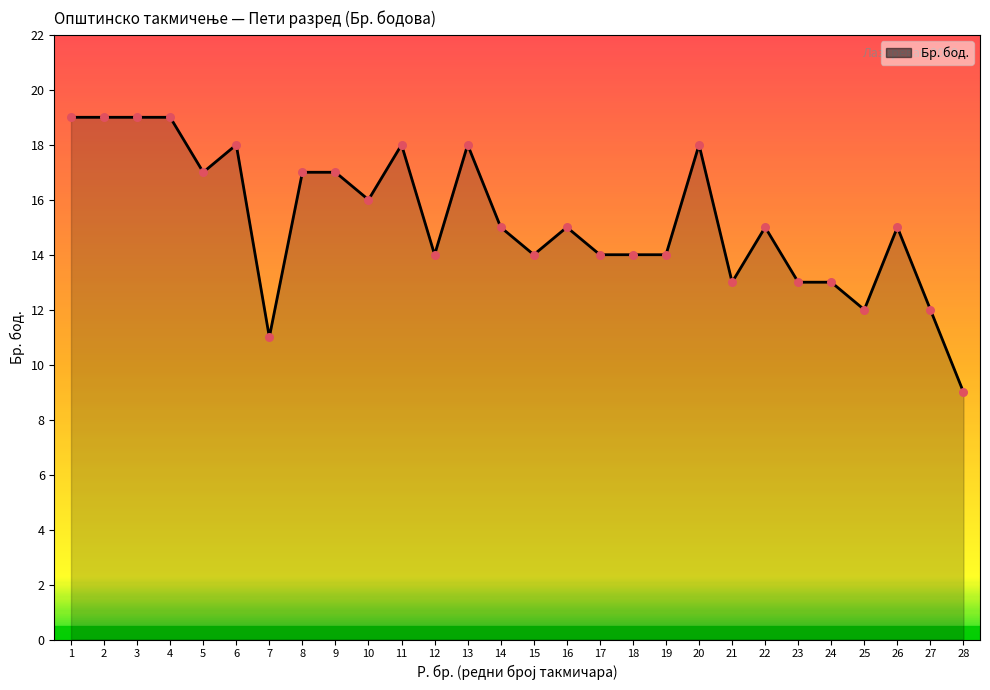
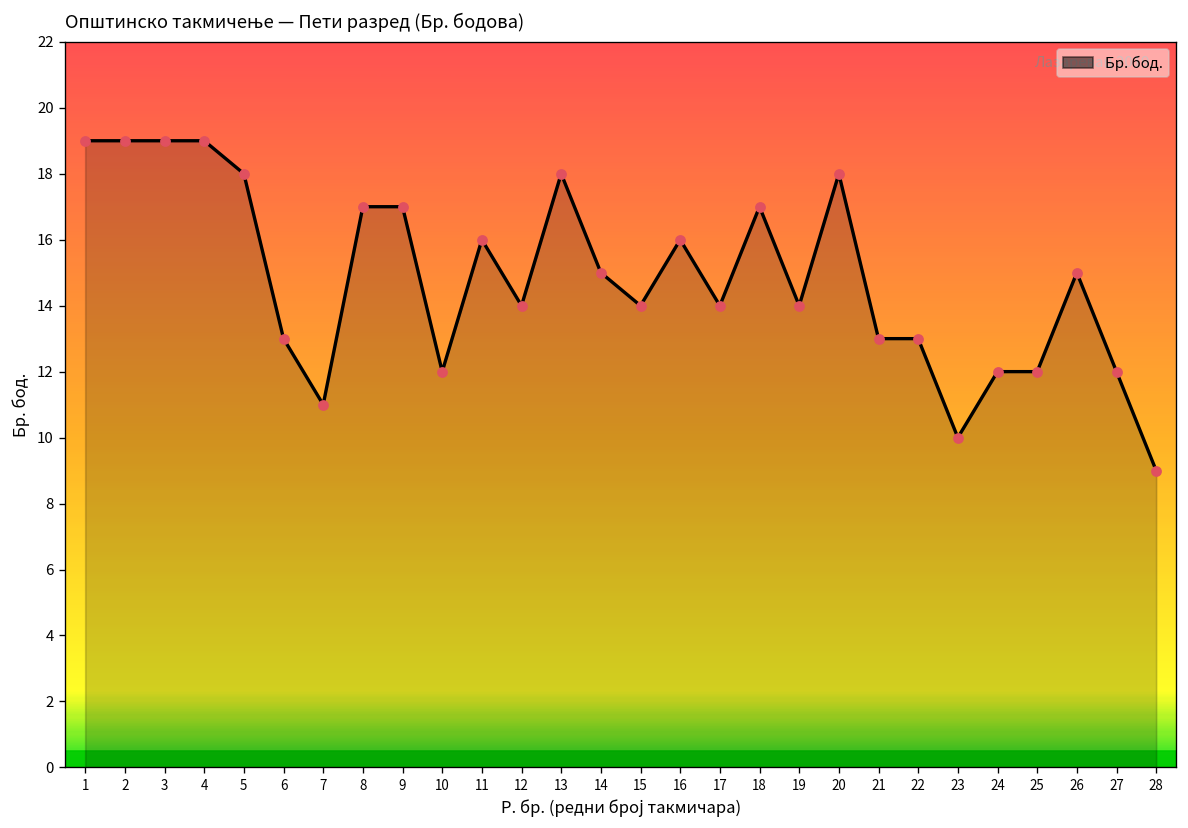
  {
    "1": 19,
    "2": 19,
    "3": 19,
    "4": 19,
-   "5": 17,
-   "6": 18,
+   "5": 18,
+   "6": 13,
    "7": 11,
    "8": 17,
    "9": 17,
-   "10": 16,
-   "11": 18,
+   "10": 12,
+   "11": 16,
    "12": 14,
    "13": 18,
    "14": 15,
    "15": 14,
-   "16": 15,
+   "16": 16,
    "17": 14,
-   "18": 14,
+   "18": 17,
    "19": 14,
    "20": 18,
    "21": 13,
-   "22": 15,
-   "23": 13,
-   "24": 13,
+   "22": 13,
+   "23": 10,
+   "24": 12,
    "25": 12,
    "26": 15,
    "27": 12,
    "28": 9
  }
